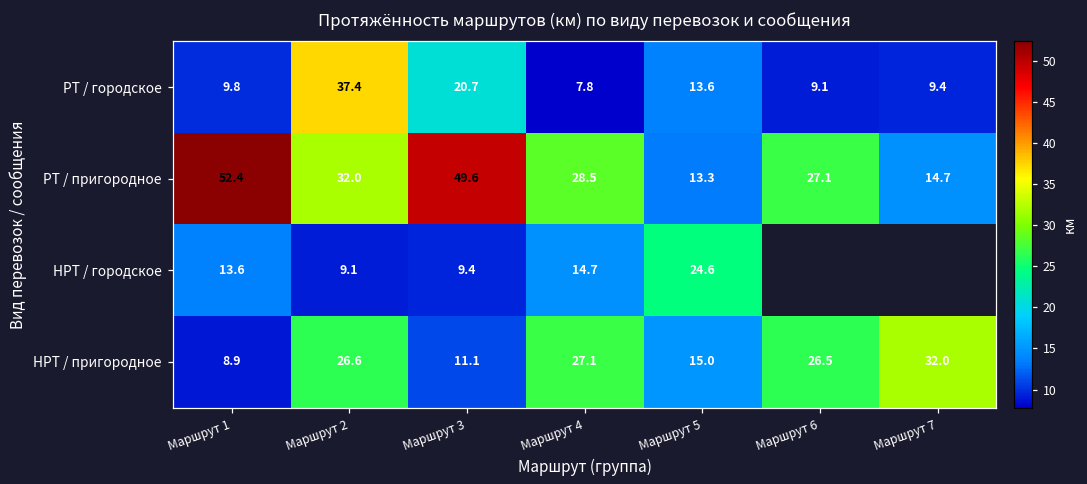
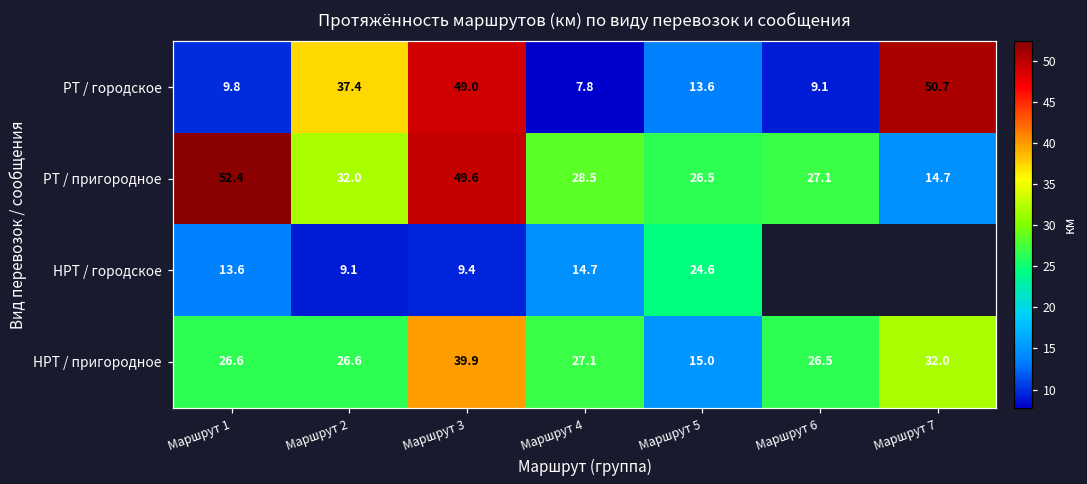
  {
    "РТ / городское": {
      "Маршрут 1": 9.8,
      "Маршрут 2": 37.4,
-     "Маршрут 3": 20.7,
+     "Маршрут 3": 49.0,
      "Маршрут 4": 7.8,
      "Маршрут 5": 13.6,
      "Маршрут 6": 9.1,
-     "Маршрут 7": 9.4
+     "Маршрут 7": 50.7
    },
    "РТ / пригородное": {
      "Маршрут 1": 52.4,
      "Маршрут 2": 32.0,
      "Маршрут 3": 49.6,
      "Маршрут 4": 28.5,
-     "Маршрут 5": 13.3,
+     "Маршрут 5": 26.5,
      "Маршрут 6": 27.1,
      "Маршрут 7": 14.7
    },
    "НРТ / городское": {
      "Маршрут 1": 13.6,
      "Маршрут 2": 9.1,
      "Маршрут 3": 9.4,
      "Маршрут 4": 14.7,
      "Маршрут 5": 24.6
    },
    "НРТ / пригородное": {
-     "Маршрут 1": 8.9,
+     "Маршрут 1": 26.6,
      "Маршрут 2": 26.6,
-     "Маршрут 3": 11.1,
+     "Маршрут 3": 39.9,
      "Маршрут 4": 27.1,
      "Маршрут 5": 15.0,
      "Маршрут 6": 26.5,
      "Маршрут 7": 32.0
    }
  }
